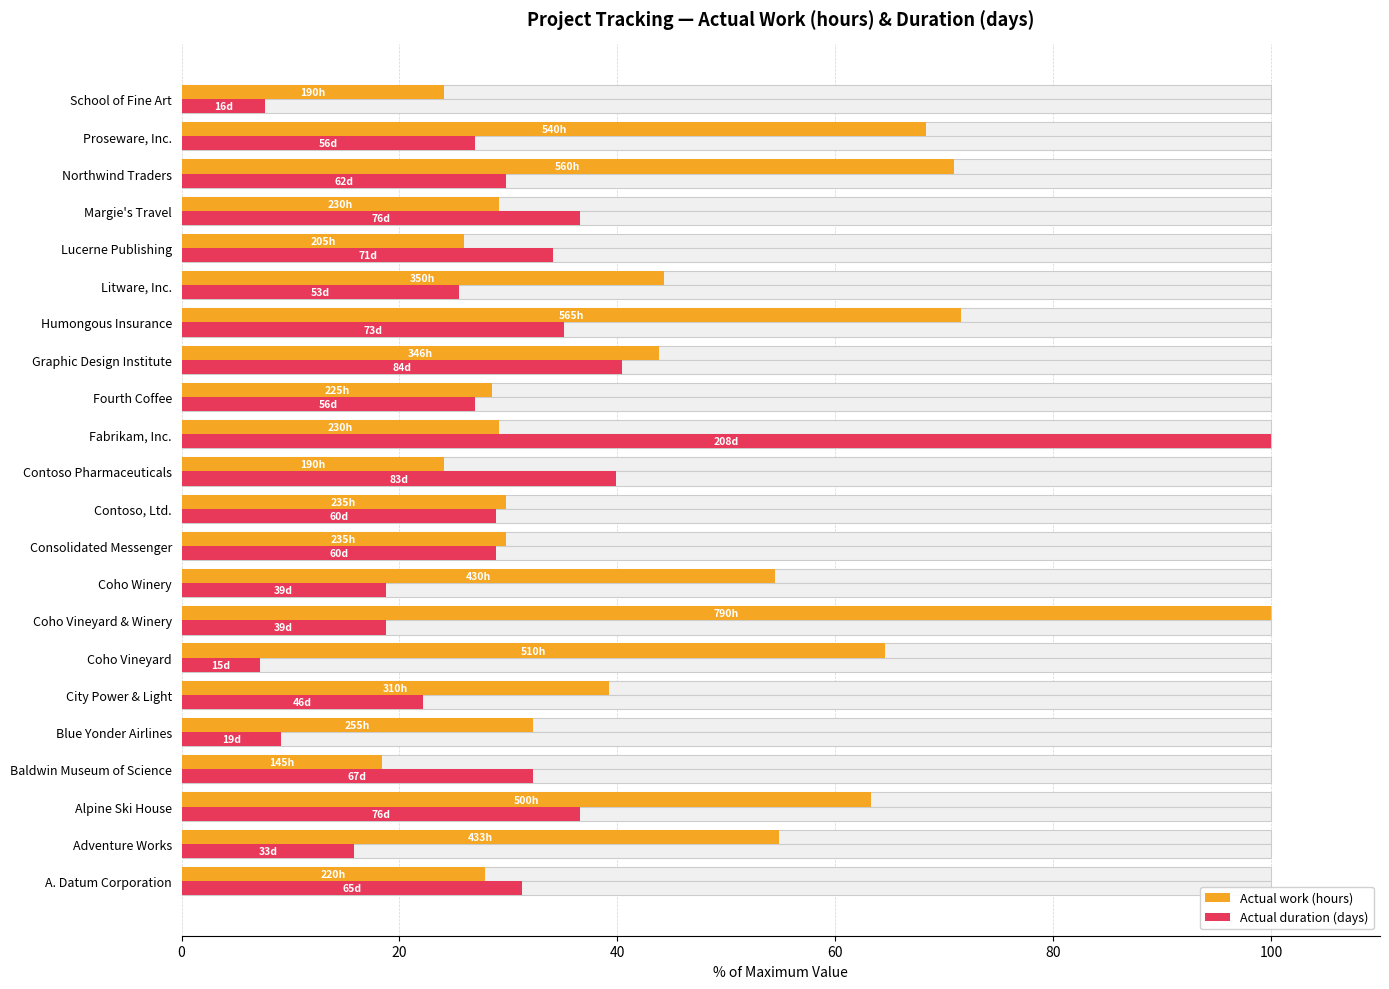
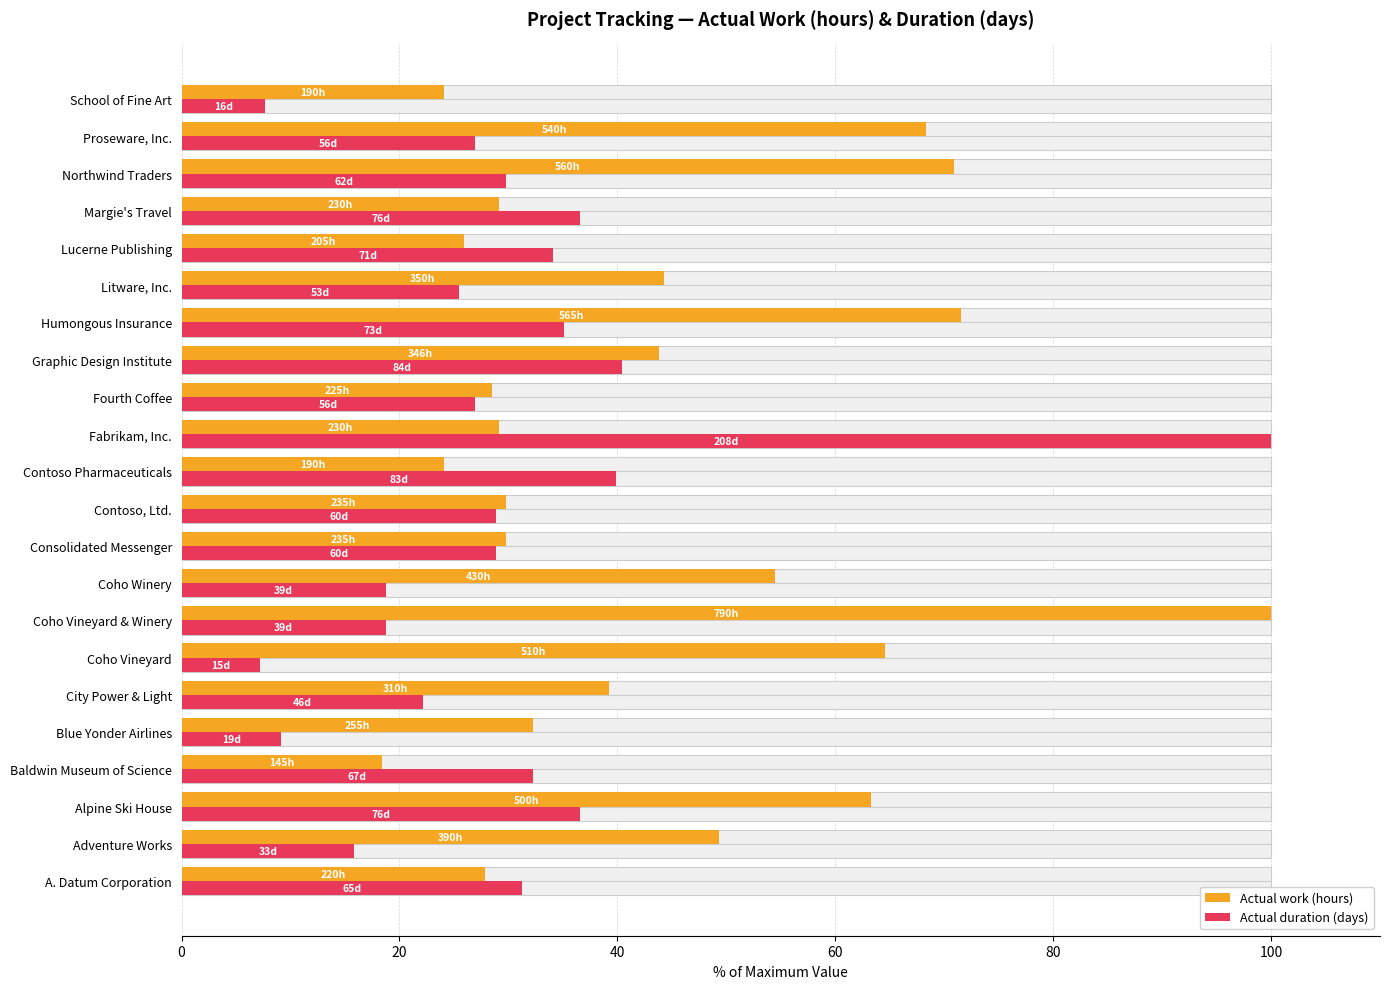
  {
    "Actual work (hours)": {
-     "Adventure Works": "433h"
+     "Adventure Works": "390h"
    }
  }
